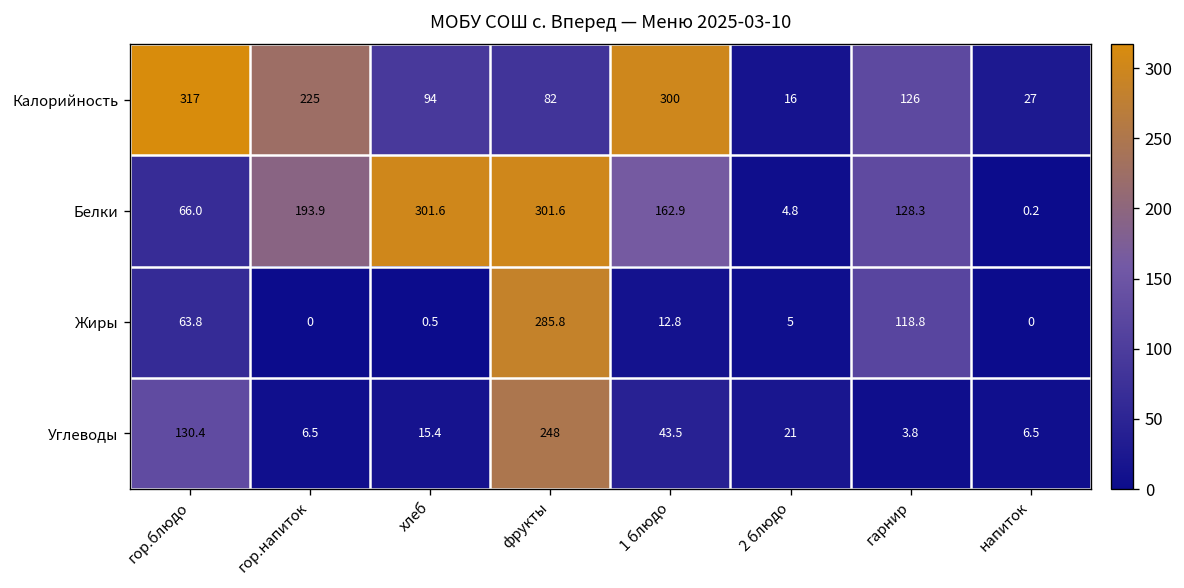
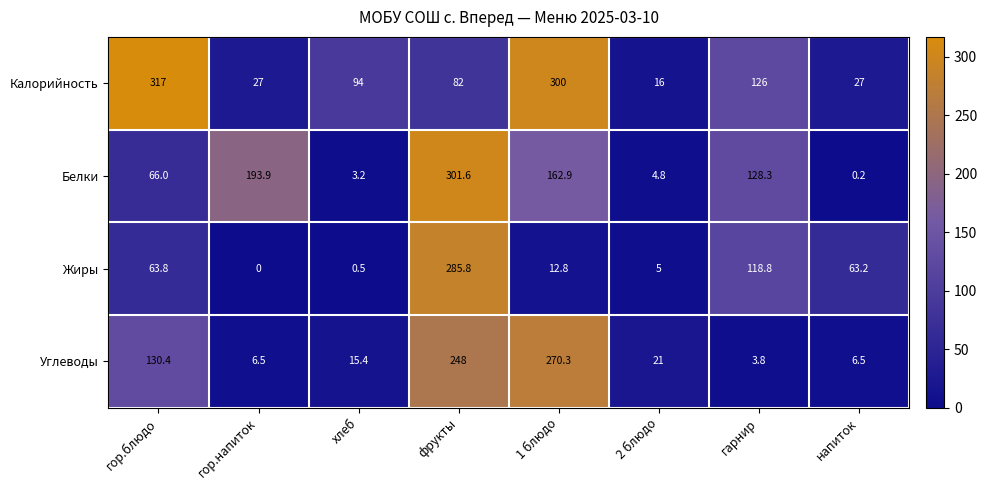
  {
    "Калорийность": {
      "гор.блюдо": 317,
-     "гор.напиток": 225,
+     "гор.напиток": 27,
      "хлеб": 94,
      "фрукты": 82,
      "1 блюдо": 300,
      "2 блюдо": 16,
      "гарнир": 126,
      "напиток": 27
    },
    "Белки": {
      "гор.блюдо": 66.0,
      "гор.напиток": 193.9,
-     "хлеб": 301.6,
+     "хлеб": 3.2,
      "фрукты": 301.6,
      "1 блюдо": 162.9,
      "2 блюдо": 4.8,
      "гарнир": 128.3,
      "напиток": 0.2
    },
    "Жиры": {
      "гор.блюдо": 63.8,
      "гор.напиток": 0,
      "хлеб": 0.5,
      "фрукты": 285.8,
      "1 блюдо": 12.8,
      "2 блюдо": 5,
      "гарнир": 118.8,
-     "напиток": 0
+     "напиток": 63.2
    },
    "Углеводы": {
      "гор.блюдо": 130.4,
      "гор.напиток": 6.5,
      "хлеб": 15.4,
      "фрукты": 248,
-     "1 блюдо": 43.5,
+     "1 блюдо": 270.3,
      "2 блюдо": 21,
      "гарнир": 3.8,
      "напиток": 6.5
    }
  }
